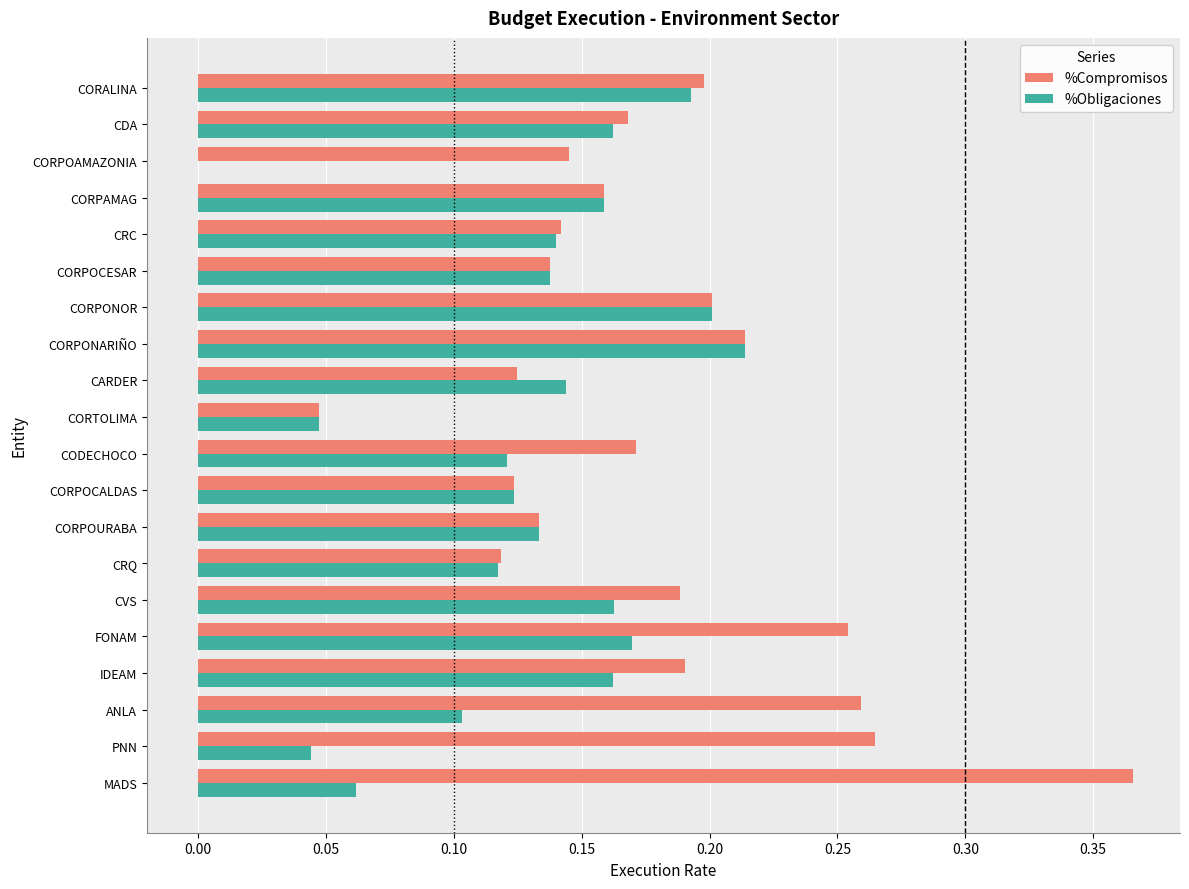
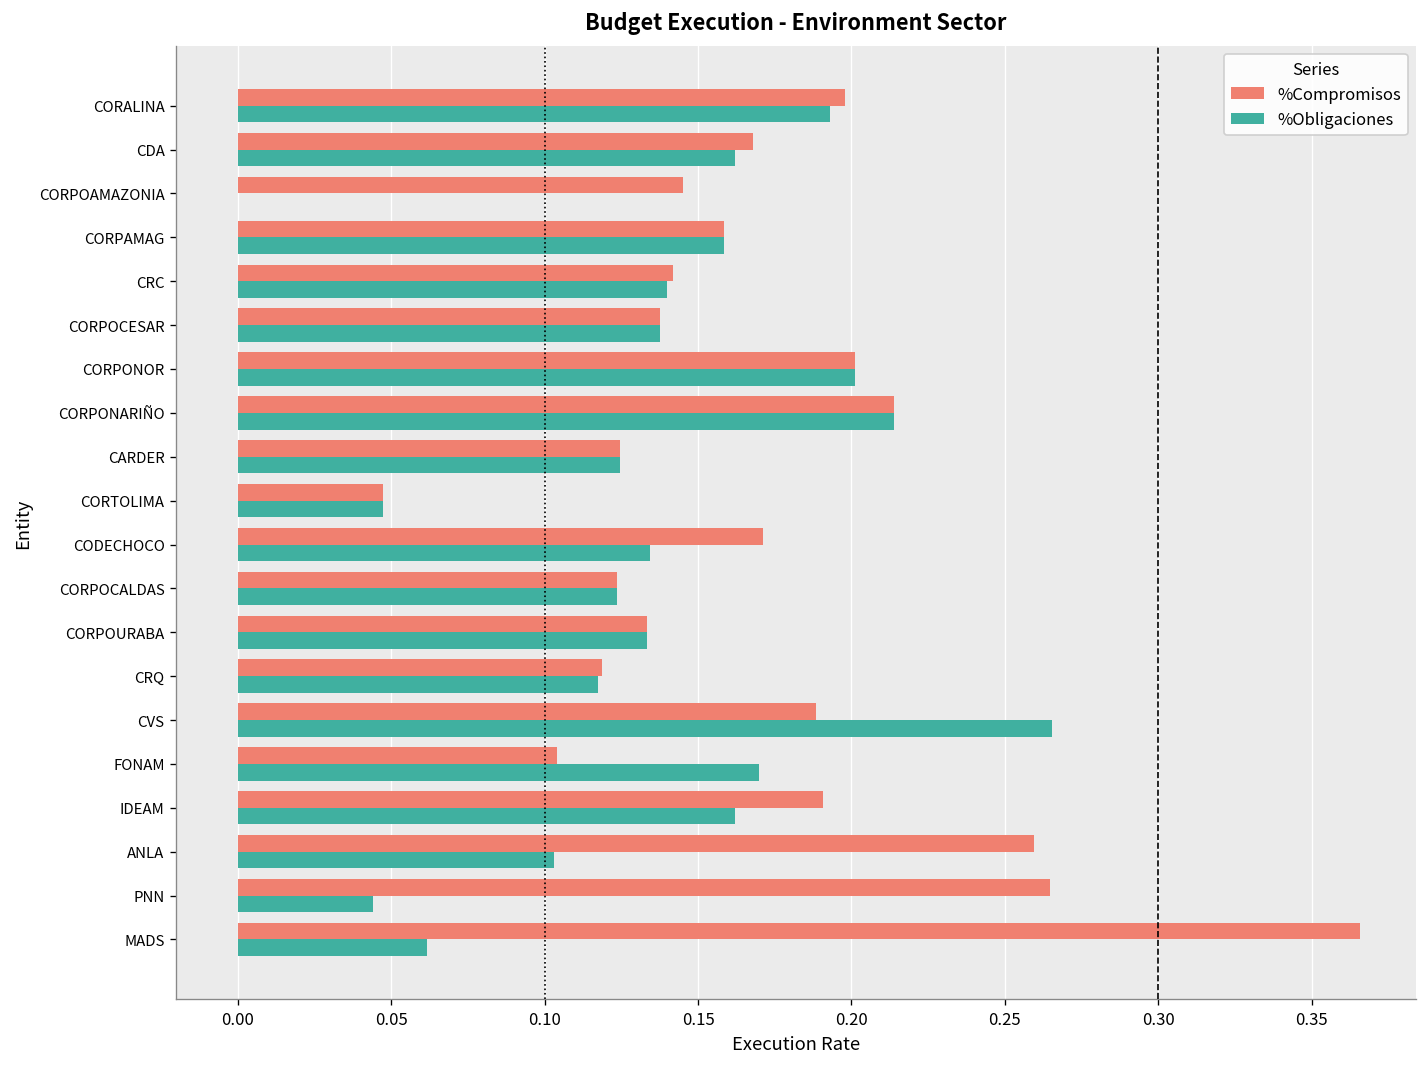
  {
    "%Compromisos": {
      "CORALINA": 0.198,
      "CDA": 0.168,
      "CORPOAMAZONIA": 0.145,
      "CORPAMAG": 0.159,
      "CRC": 0.142,
      "CORPOCESAR": 0.138,
      "CORPONOR": 0.201,
      "CORPONARIÑO": 0.214,
      "CARDER": 0.125,
      "CORTOLIMA": 0.047,
      "CODECHOCO": 0.171,
      "CORPOCALDAS": 0.124,
      "CORPOURABA": 0.133,
      "CRQ": 0.119,
      "CVS": 0.188,
-     "FONAM": 0.254,
+     "FONAM": 0.104,
      "IDEAM": 0.191,
      "ANLA": 0.259,
      "PNN": 0.265,
      "MADS": 0.366
    },
    "%Obligaciones": {
      "CORALINA": 0.193,
      "CDA": 0.162,
      "CORPOAMAZONIA": 0.000,
      "CORPAMAG": 0.159,
      "CRC": 0.140,
      "CORPOCESAR": 0.138,
      "CORPONOR": 0.201,
      "CORPONARIÑO": 0.214,
-     "CARDER": 0.144,
+     "CARDER": 0.125,
      "CORTOLIMA": 0.047,
-     "CODECHOCO": 0.121,
+     "CODECHOCO": 0.134,
      "CORPOCALDAS": 0.124,
      "CORPOURABA": 0.133,
      "CRQ": 0.117,
-     "CVS": 0.163,
+     "CVS": 0.265,
      "FONAM": 0.170,
      "IDEAM": 0.162,
      "ANLA": 0.103,
      "PNN": 0.044,
      "MADS": 0.062
    }
  }
